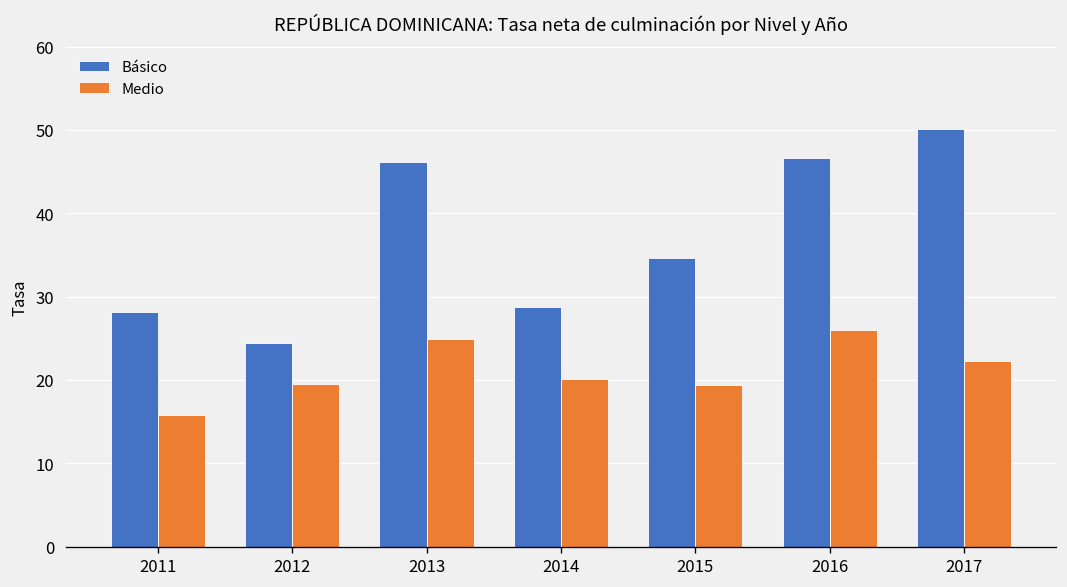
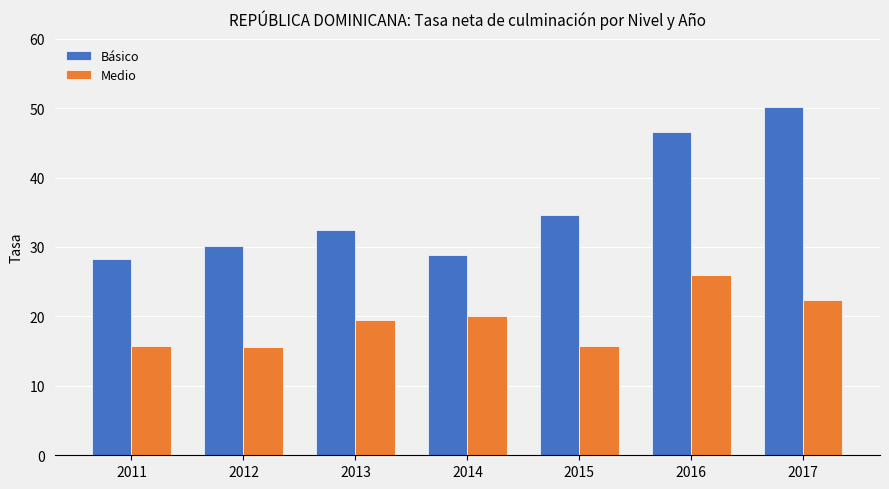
  {
    "Básico": {
      "2011": 28,
-     "2012": 24,
-     "2013": 46,
+     "2012": 30,
+     "2013": 33,
      "2014": 29,
      "2015": 35,
      "2016": 47,
      "2017": 50
    },
    "Medio": {
      "2011": 16,
-     "2012": 20,
-     "2013": 25,
+     "2012": 16,
+     "2013": 20,
      "2014": 20,
-     "2015": 19,
+     "2015": 16,
      "2016": 26,
      "2017": 22
    }
  }
